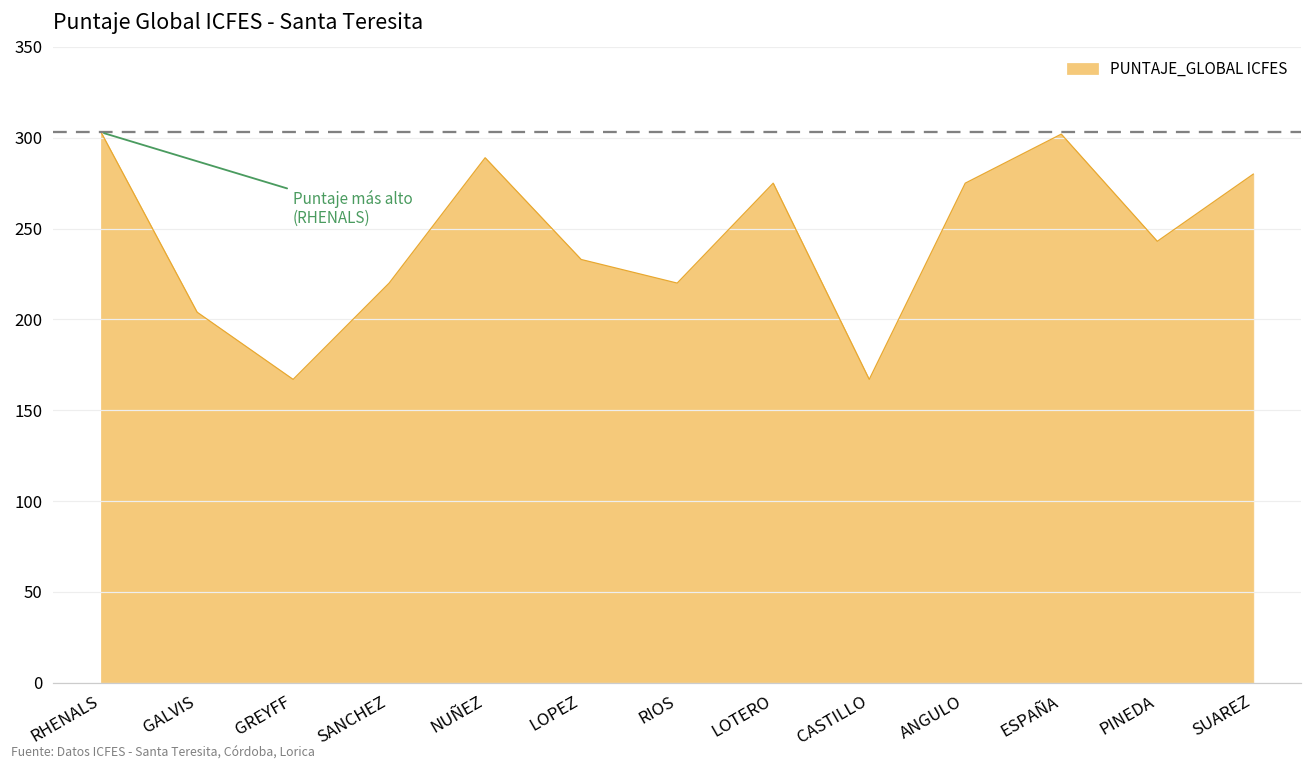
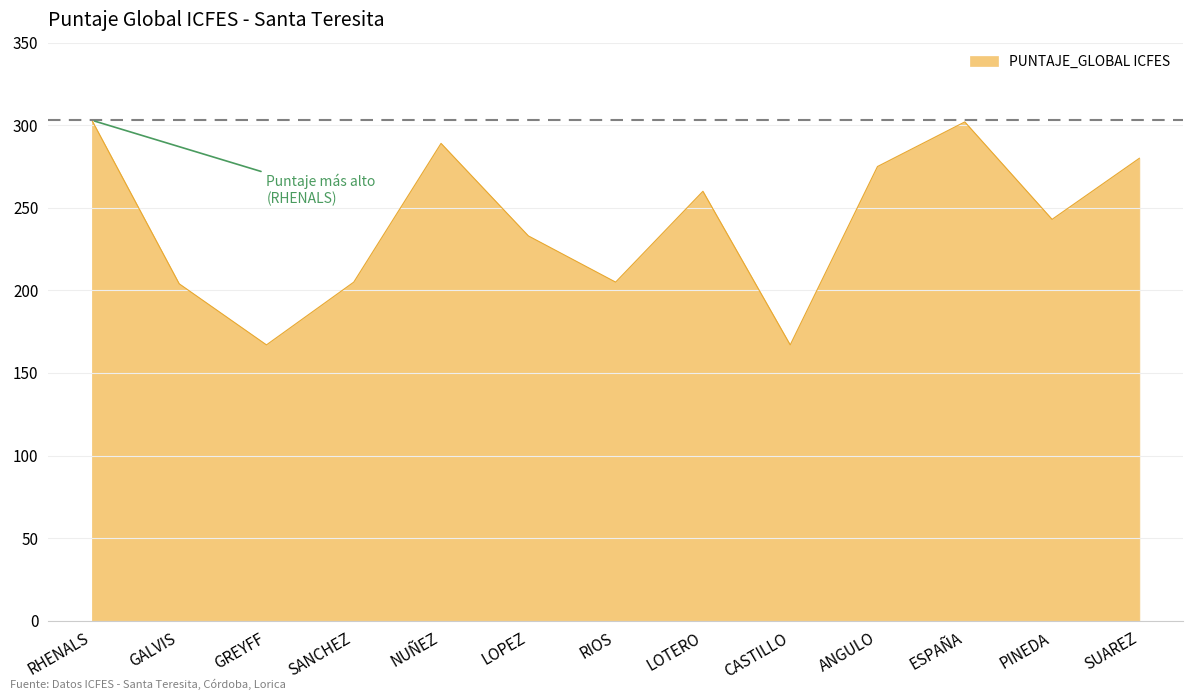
  {
    "RHENALS": 303,
    "GALVIS": 204,
    "GREYFF": 167,
-   "SANCHEZ": 220,
+   "SANCHEZ": 205,
    "NUÑEZ": 289,
    "LOPEZ": 233,
-   "RIOS": 220,
-   "LOTERO": 275,
+   "RIOS": 205,
+   "LOTERO": 260,
    "CASTILLO": 167,
    "ANGULO": 275,
    "ESPAÑA": 302,
    "PINEDA": 243,
    "SUAREZ": 280
  }
